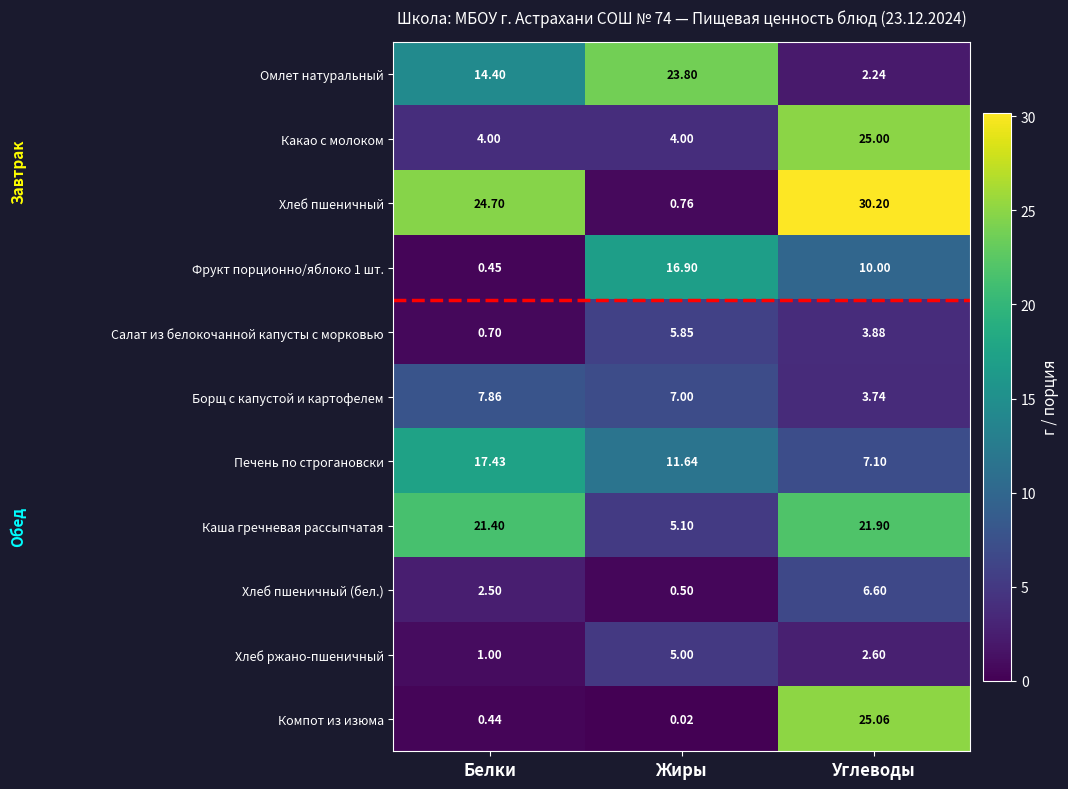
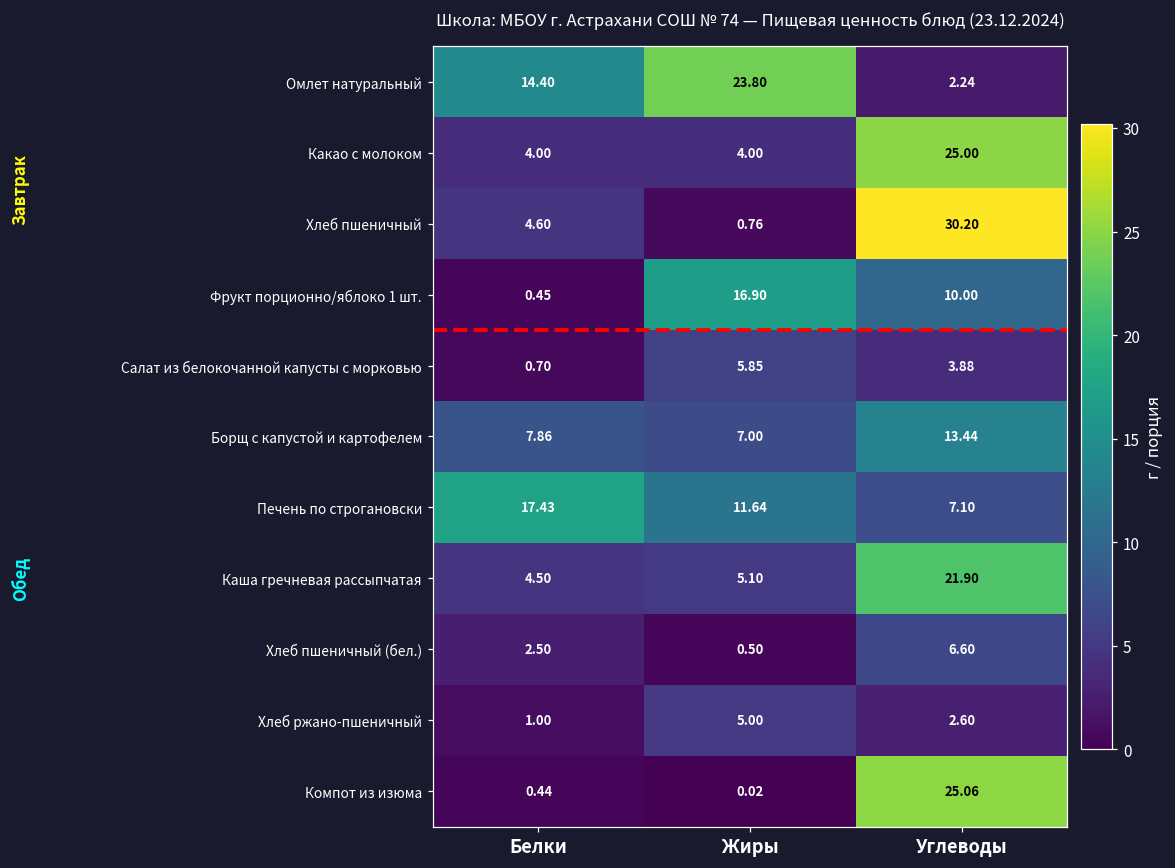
  {
    "Омлет натуральный": {
      "Белки": 14.40,
      "Жиры": 23.80,
      "Углеводы": 2.24
    },
    "Какао с молоком": {
      "Белки": 4.00,
      "Жиры": 4.00,
      "Углеводы": 25.00
    },
    "Хлеб пшеничный": {
-     "Белки": 24.70,
+     "Белки": 4.60,
      "Жиры": 0.76,
      "Углеводы": 30.20
    },
    "Фрукт порционно/яблоко 1 шт.": {
      "Белки": 0.45,
      "Жиры": 16.90,
      "Углеводы": 10.00
    },
    "Салат из белокочанной капусты с морковью": {
      "Белки": 0.70,
      "Жиры": 5.85,
      "Углеводы": 3.88
    },
    "Борщ с капустой и картофелем": {
      "Белки": 7.86,
      "Жиры": 7.00,
-     "Углеводы": 3.74
+     "Углеводы": 13.44
    },
    "Печень по строгановски": {
      "Белки": 17.43,
      "Жиры": 11.64,
      "Углеводы": 7.10
    },
    "Каша гречневая рассыпчатая": {
-     "Белки": 21.40,
+     "Белки": 4.50,
      "Жиры": 5.10,
      "Углеводы": 21.90
    },
    "Хлеб пшеничный (бел.)": {
      "Белки": 2.50,
      "Жиры": 0.50,
      "Углеводы": 6.60
    },
    "Хлеб ржано-пшеничный": {
      "Белки": 1.00,
      "Жиры": 5.00,
      "Углеводы": 2.60
    },
    "Компот из изюма": {
      "Белки": 0.44,
      "Жиры": 0.02,
      "Углеводы": 25.06
    }
  }
